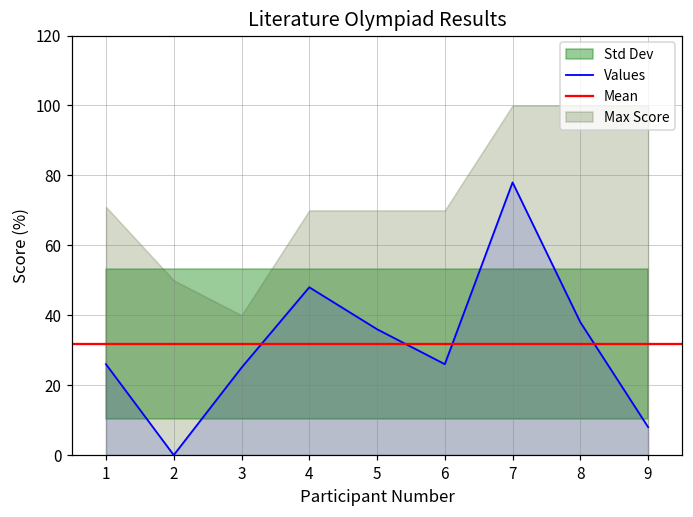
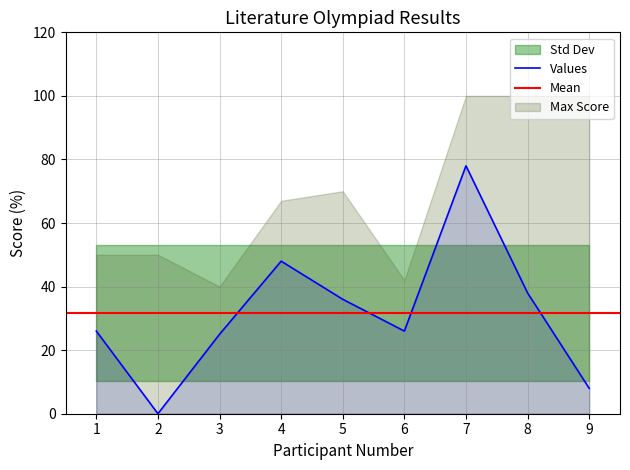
  {
    "Std Dev": {
      "1": 53,
      "2": 53,
      "3": 53,
      "4": 53,
      "5": 53,
      "6": 53,
      "7": 53,
      "8": 53,
      "9": 53
    },
    "Values": {
      "1": 26,
      "2": 0,
      "3": 25,
      "4": 48,
      "5": 36,
      "6": 26,
      "7": 78,
      "8": 38,
      "9": 8
    },
    "Max Score": {
-     "1": 71,
+     "1": 50,
      "2": 50,
      "3": 40,
-     "4": 70,
+     "4": 67,
      "5": 70,
-     "6": 70,
+     "6": 42,
      "7": 100
    }
  }
